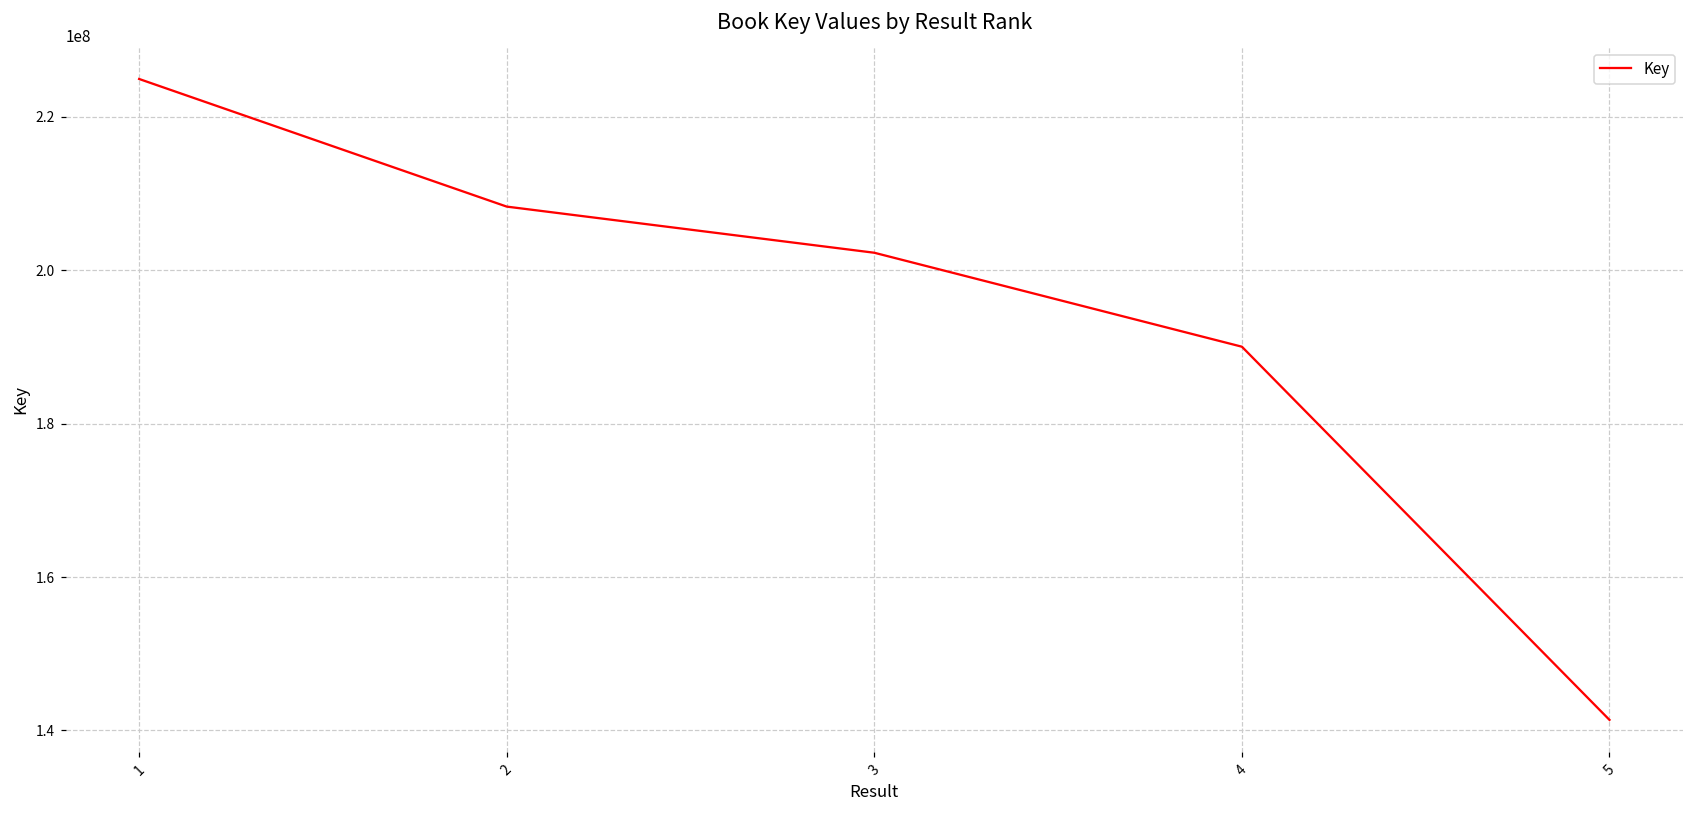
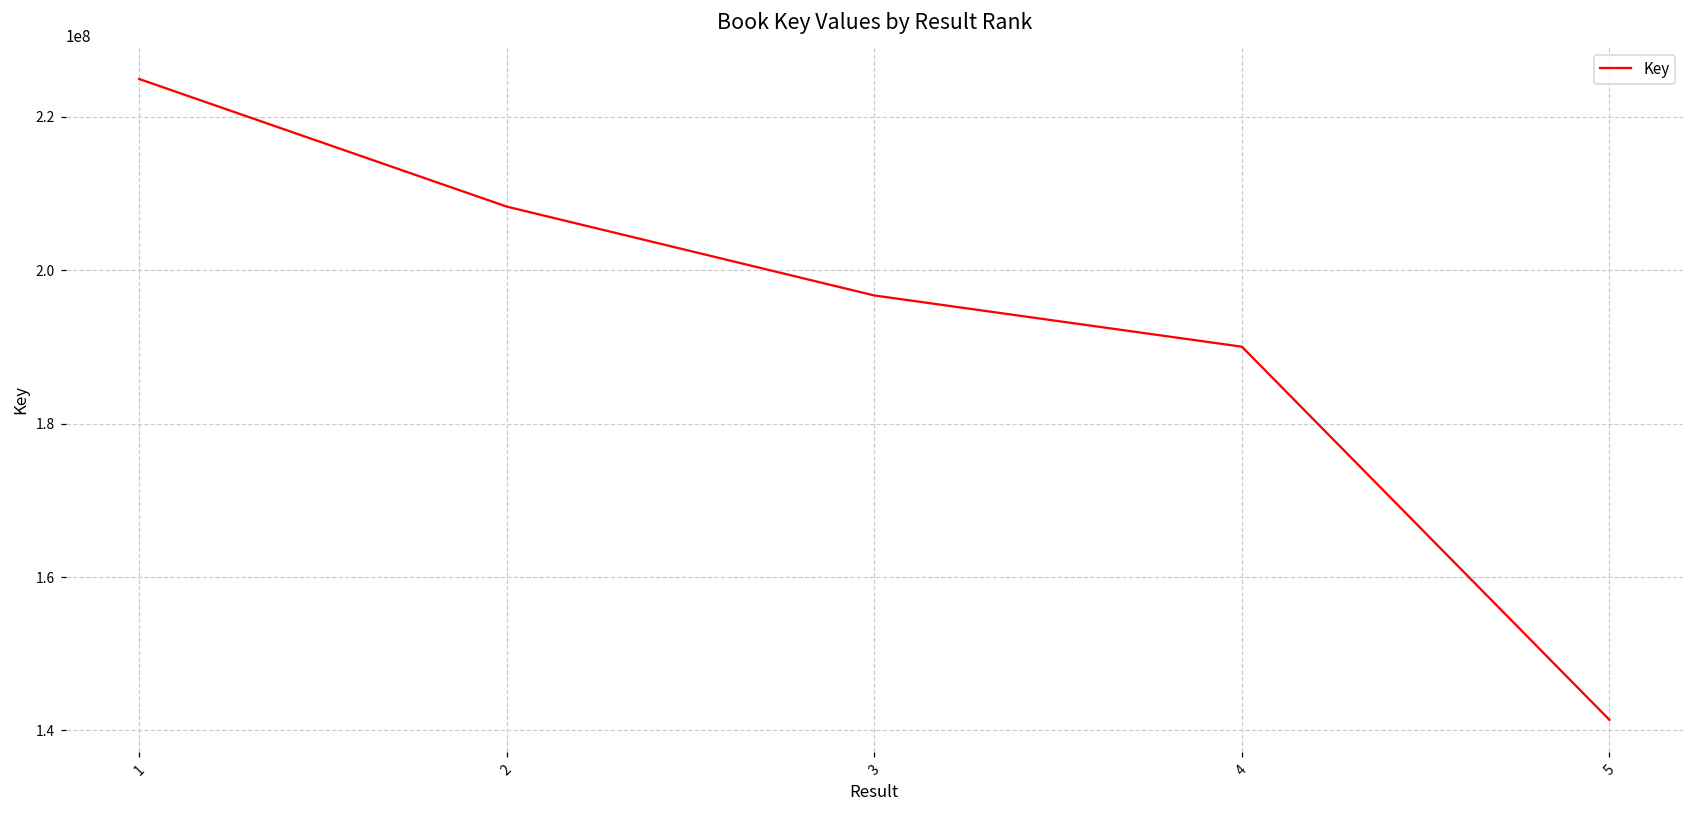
  {
    "1": 225000000,
    "2": 208000000,
-   "3": 202000000,
+   "3": 197000000,
    "4": 190000000,
    "5": 141000000
  }
